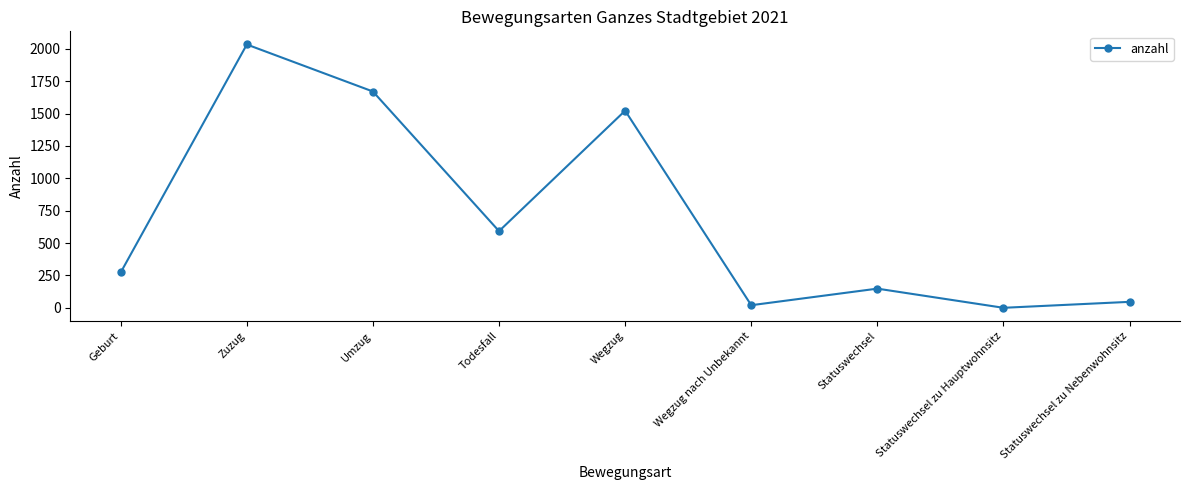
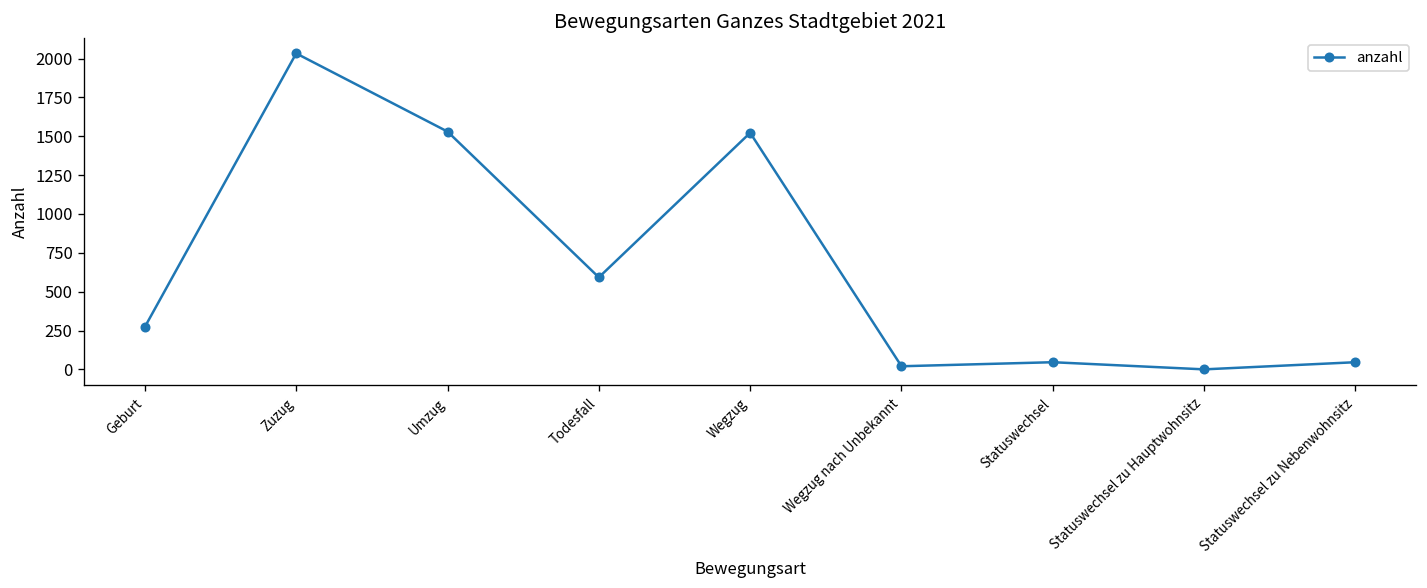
  {
    "Geburt": 270,
    "Zuzug": 2030,
-   "Umzug": 1670,
+   "Umzug": 1530,
    "Todesfall": 590,
    "Wegzug": 1520,
    "Wegzug nach Unbekannt": 20,
-   "Statuswechsel": 150,
+   "Statuswechsel": 50,
    "Statuswechsel zu Hauptwohnsitz": 0,
    "Statuswechsel zu Nebenwohnsitz": 50
  }
